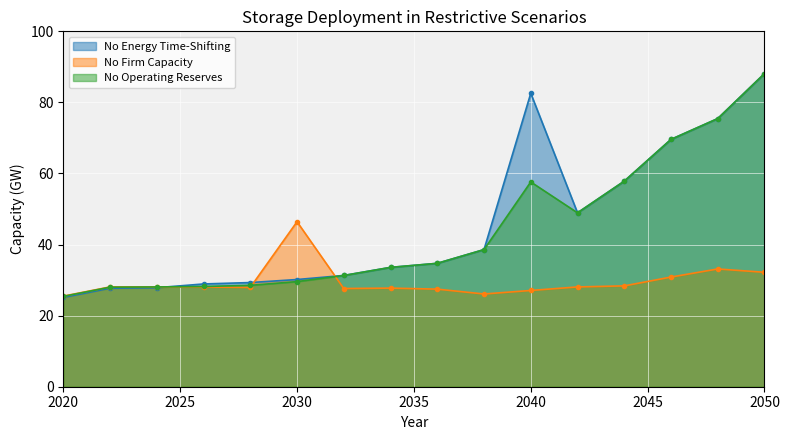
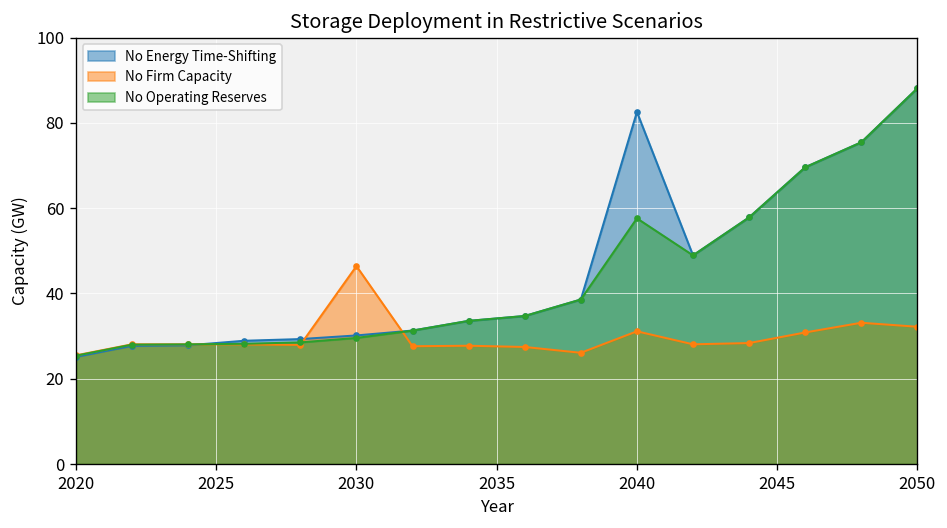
  {
    "No Energy Time-Shifting": {
      "2040": 83
    },
    "No Firm Capacity": {
      "2030": 46,
-     "2040": 27,
+     "2040": 31,
      "2050": 32
    },
    "No Operating Reserves": {
      "2040": 58
    }
  }
